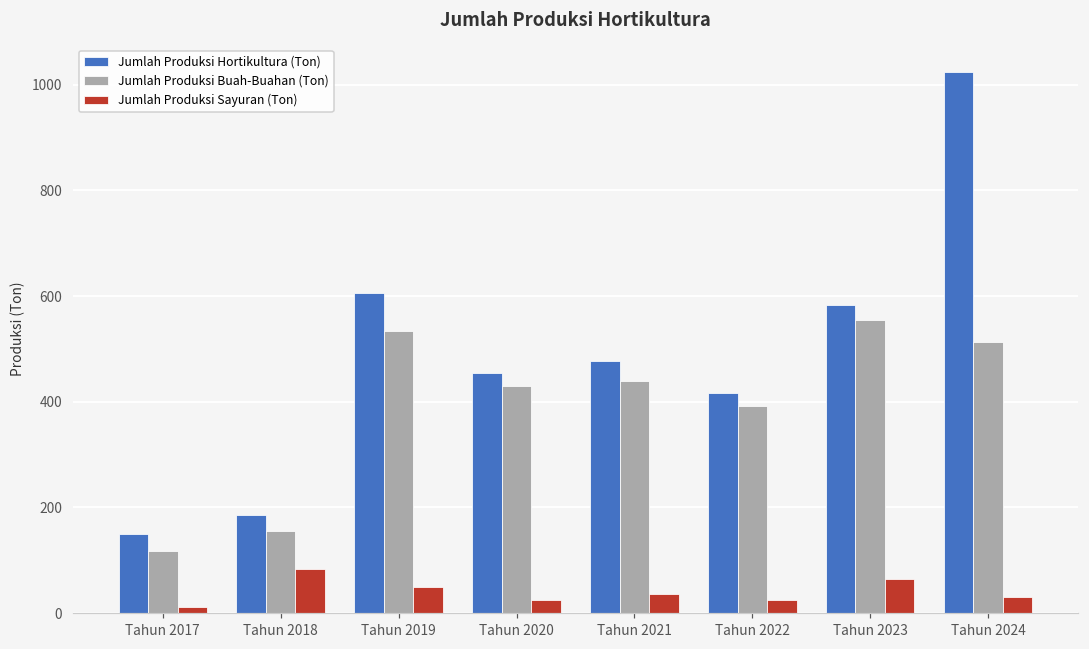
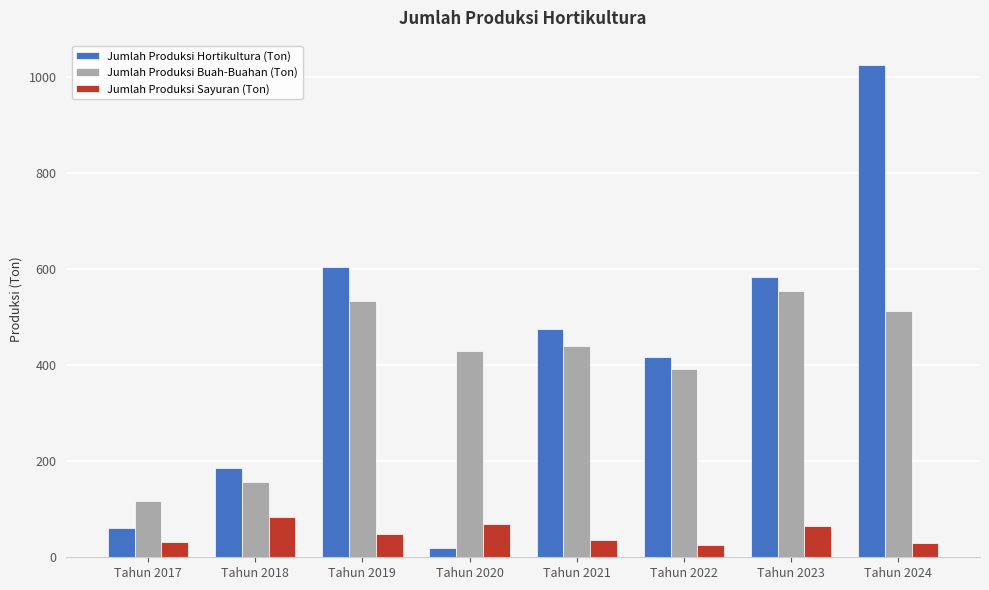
  {
    "Jumlah Produksi Hortikultura (Ton)": {
-     "Tahun 2017": 150,
+     "Tahun 2017": 60,
      "Tahun 2018": 190,
      "Tahun 2019": 610,
-     "Tahun 2020": 450,
+     "Tahun 2020": 20,
      "Tahun 2021": 480,
      "Tahun 2022": 420,
      "Tahun 2023": 580,
      "Tahun 2024": 1020
    },
    "Jumlah Produksi Buah-Buahan (Ton)": {
      "Tahun 2017": 120,
      "Tahun 2018": 160,
      "Tahun 2019": 530,
      "Tahun 2020": 430,
      "Tahun 2021": 440,
      "Tahun 2022": 390,
      "Tahun 2023": 550,
      "Tahun 2024": 510
    },
    "Jumlah Produksi Sayuran (Ton)": {
-     "Tahun 2017": 10,
+     "Tahun 2017": 30,
      "Tahun 2018": 80,
      "Tahun 2019": 50,
-     "Tahun 2020": 30,
+     "Tahun 2020": 70,
      "Tahun 2021": 40,
      "Tahun 2022": 30,
      "Tahun 2023": 70,
      "Tahun 2024": 30
    }
  }
